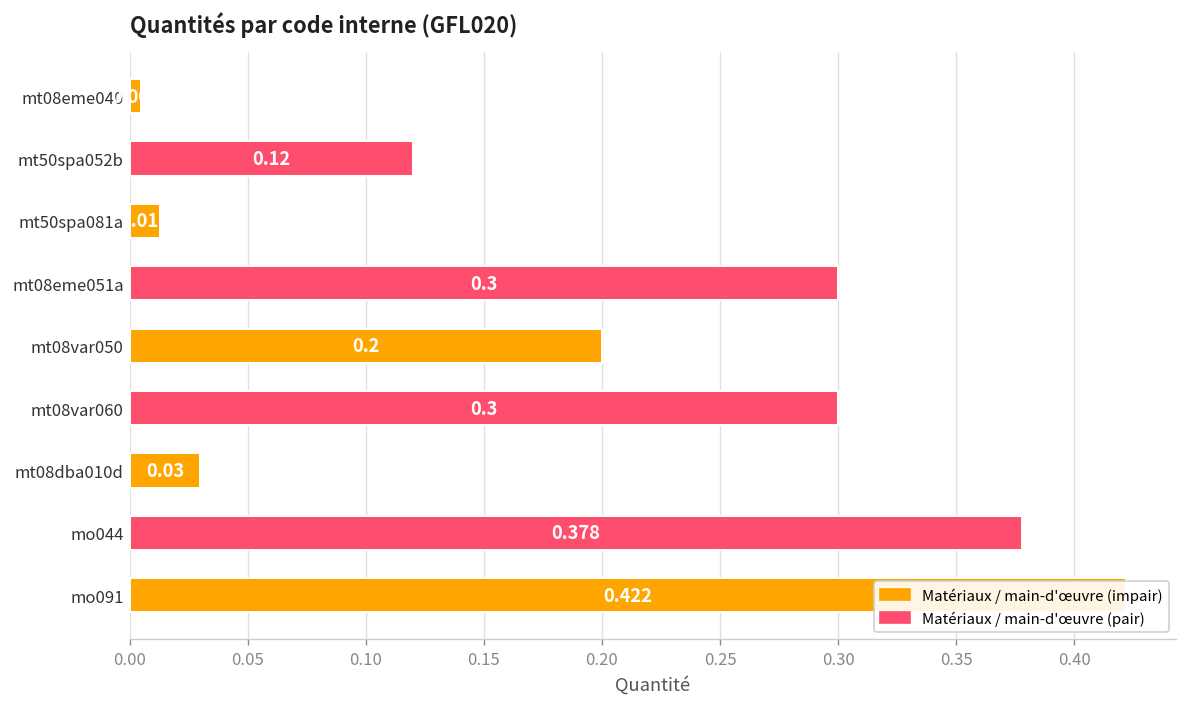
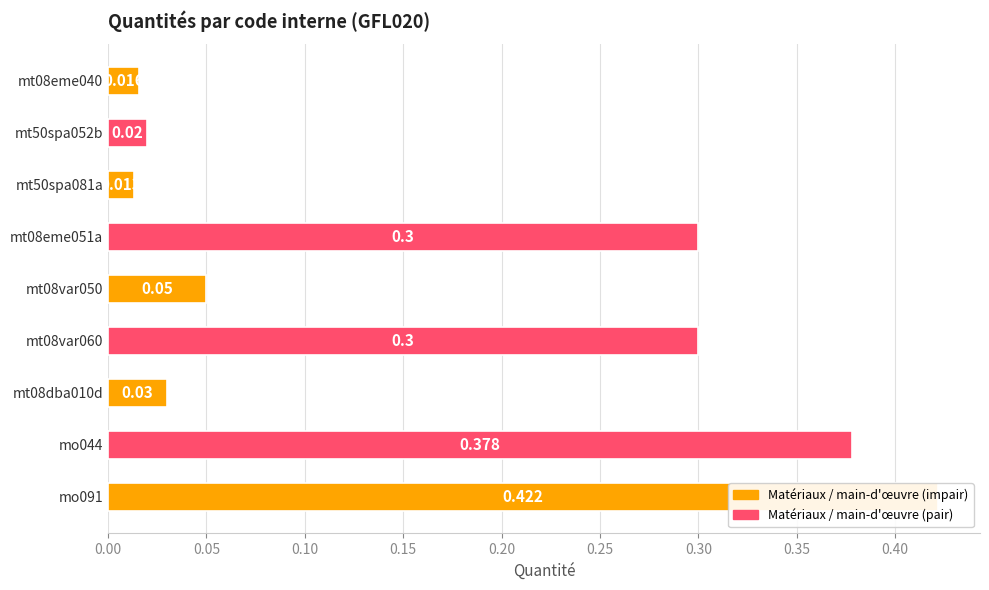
  {
-   "mt08eme040": 0.005,
-   "mt50spa052b": 0.12,
+   "mt08eme040": 0.016,
+   "mt50spa052b": 0.02,
    "mt50spa081a": 0.013,
    "mt08eme051a": 0.3,
-   "mt08var050": 0.2,
+   "mt08var050": 0.05,
    "mt08var060": 0.3,
    "mt08dba010d": 0.03,
    "mo044": 0.378
  }
